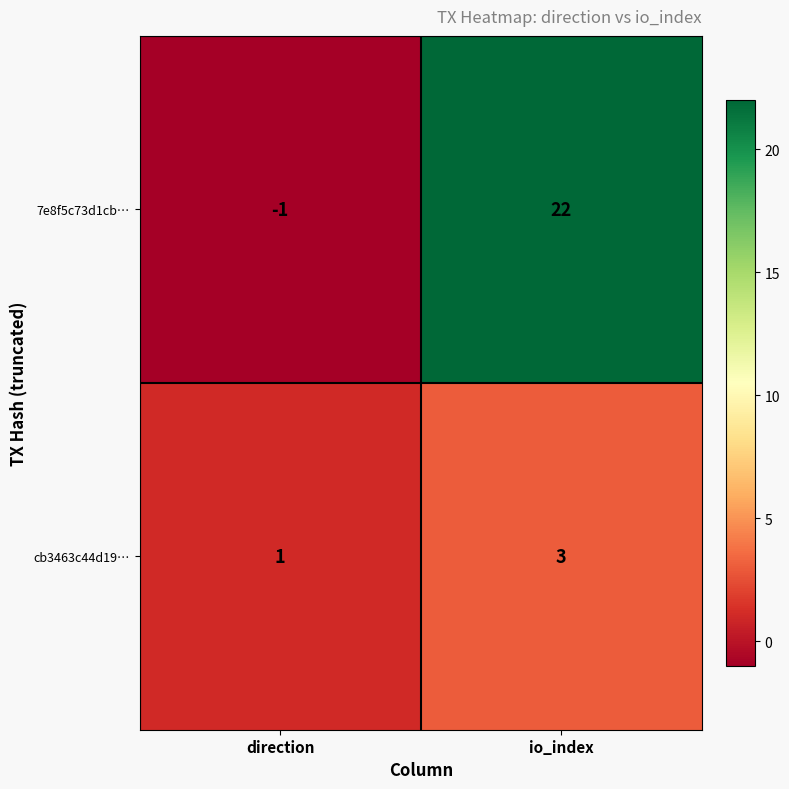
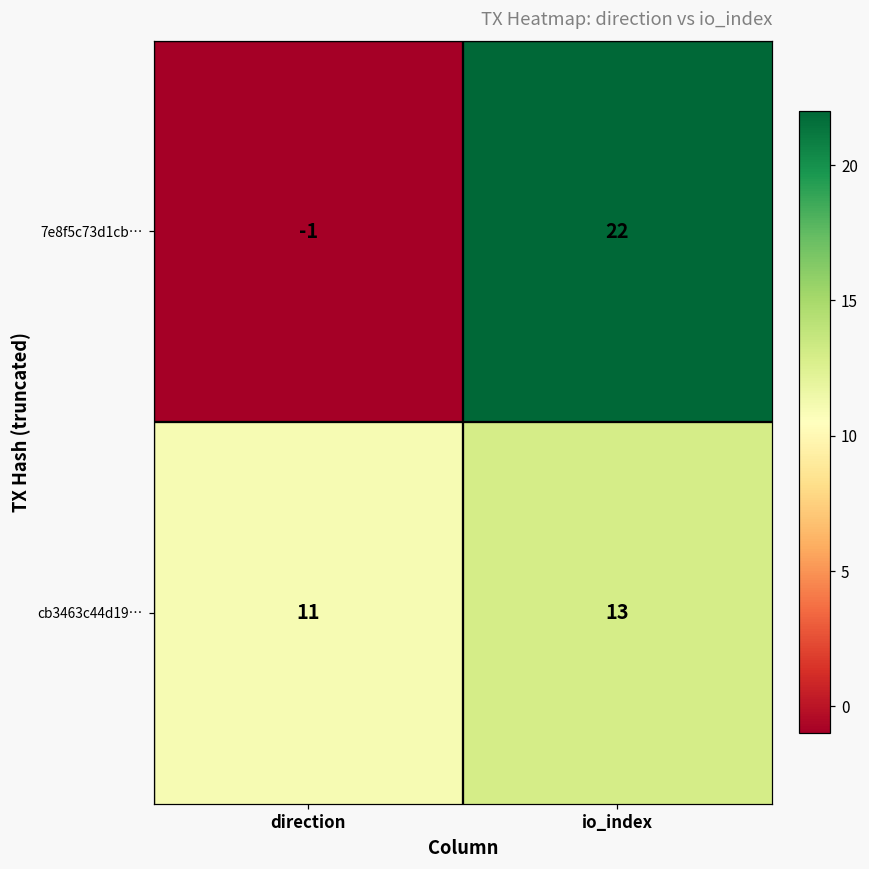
  {
    "7e8f5c73d1cb…": {
      "direction": -1,
      "io_index": 22
    },
    "cb3463c44d19…": {
-     "direction": 1,
-     "io_index": 3
+     "direction": 11,
+     "io_index": 13
    }
  }
